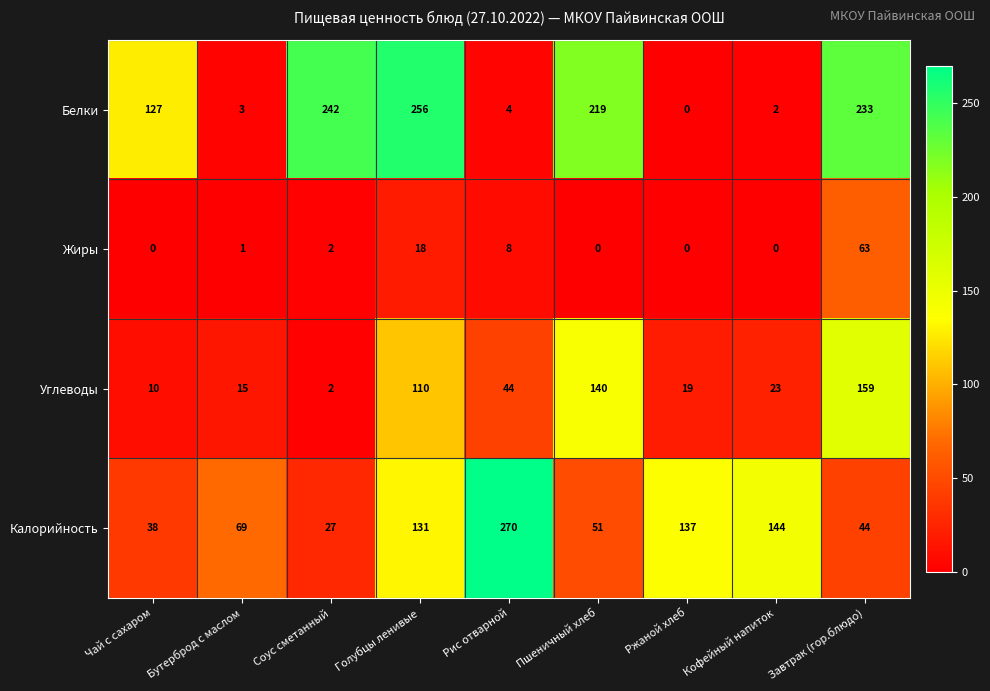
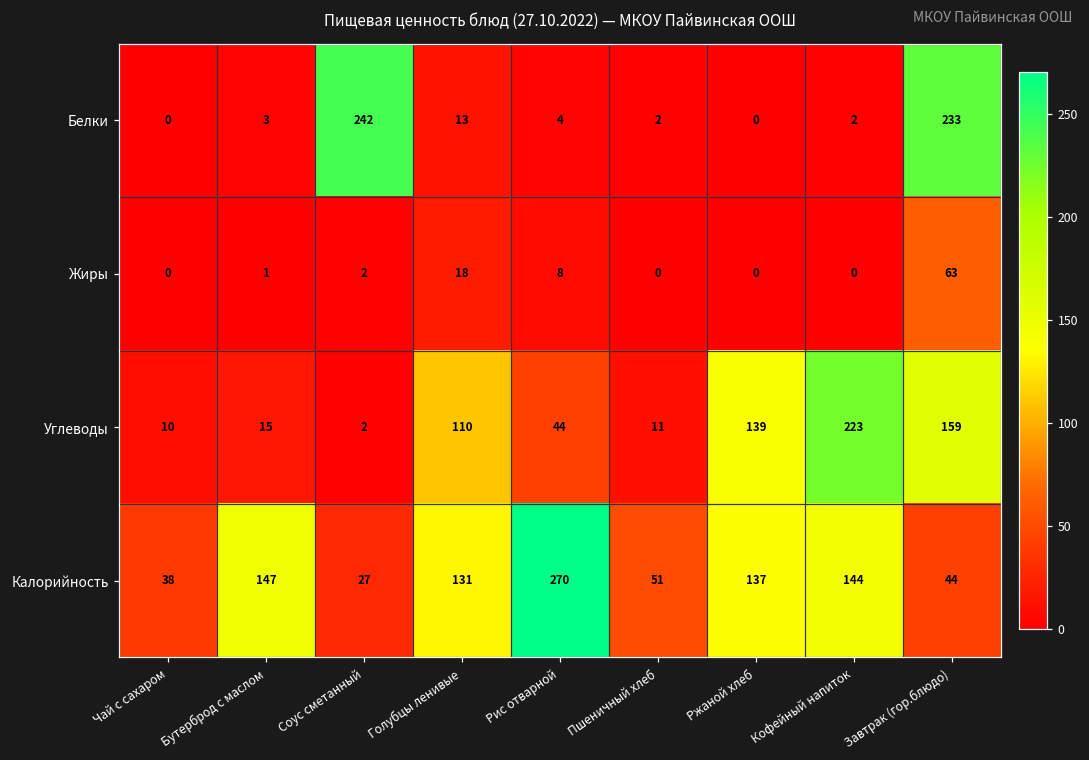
  {
    "Белки": {
-     "Чай с сахаром": 127,
+     "Чай с сахаром": 0,
      "Бутерброд с маслом": 3,
      "Соус сметанный": 242,
-     "Голубцы ленивые": 256,
+     "Голубцы ленивые": 13,
      "Рис отварной": 4,
-     "Пшеничный хлеб": 219,
+     "Пшеничный хлеб": 2,
      "Ржаной хлеб": 0,
      "Кофейный напиток": 2,
      "Завтрак (гор.блюдо)": 233
    },
    "Жиры": {
      "Чай с сахаром": 0,
      "Бутерброд с маслом": 1,
      "Соус сметанный": 2,
      "Голубцы ленивые": 18,
      "Рис отварной": 8,
      "Пшеничный хлеб": 0,
      "Ржаной хлеб": 0,
      "Кофейный напиток": 0,
      "Завтрак (гор.блюдо)": 63
    },
    "Углеводы": {
      "Чай с сахаром": 10,
      "Бутерброд с маслом": 15,
      "Соус сметанный": 2,
      "Голубцы ленивые": 110,
      "Рис отварной": 44,
-     "Пшеничный хлеб": 140,
-     "Ржаной хлеб": 19,
-     "Кофейный напиток": 23,
+     "Пшеничный хлеб": 11,
+     "Ржаной хлеб": 139,
+     "Кофейный напиток": 223,
      "Завтрак (гор.блюдо)": 159
    },
    "Калорийность": {
      "Чай с сахаром": 38,
-     "Бутерброд с маслом": 69,
+     "Бутерброд с маслом": 147,
      "Соус сметанный": 27,
      "Голубцы ленивые": 131,
      "Рис отварной": 270,
      "Пшеничный хлеб": 51,
      "Ржаной хлеб": 137,
      "Кофейный напиток": 144,
      "Завтрак (гор.блюдо)": 44
    }
  }
